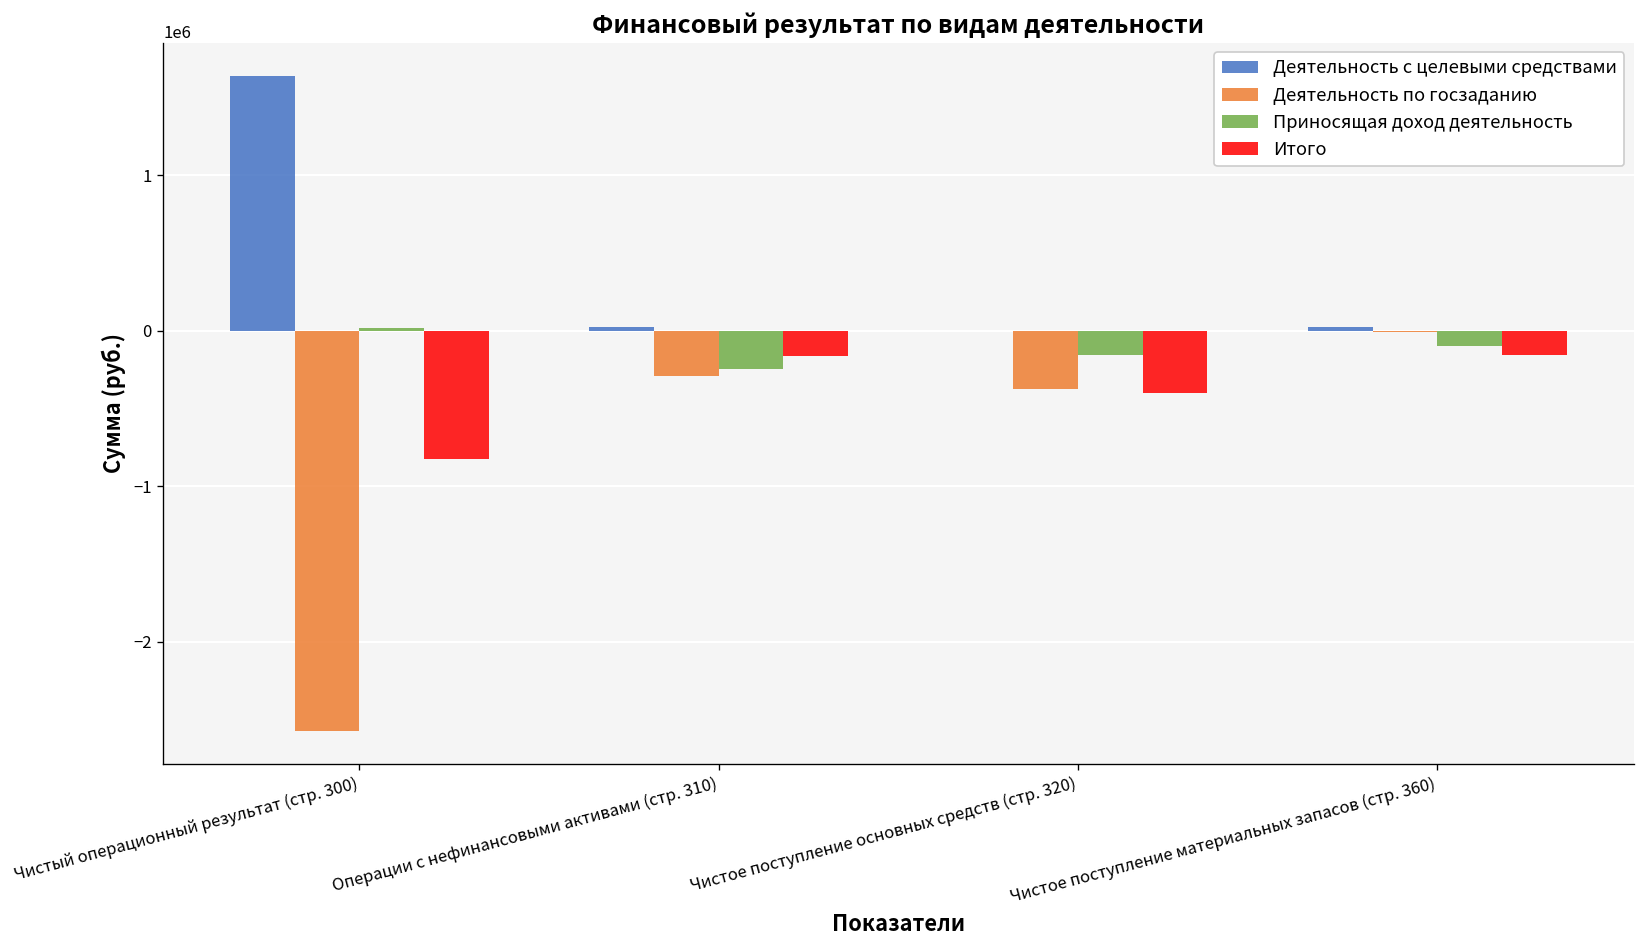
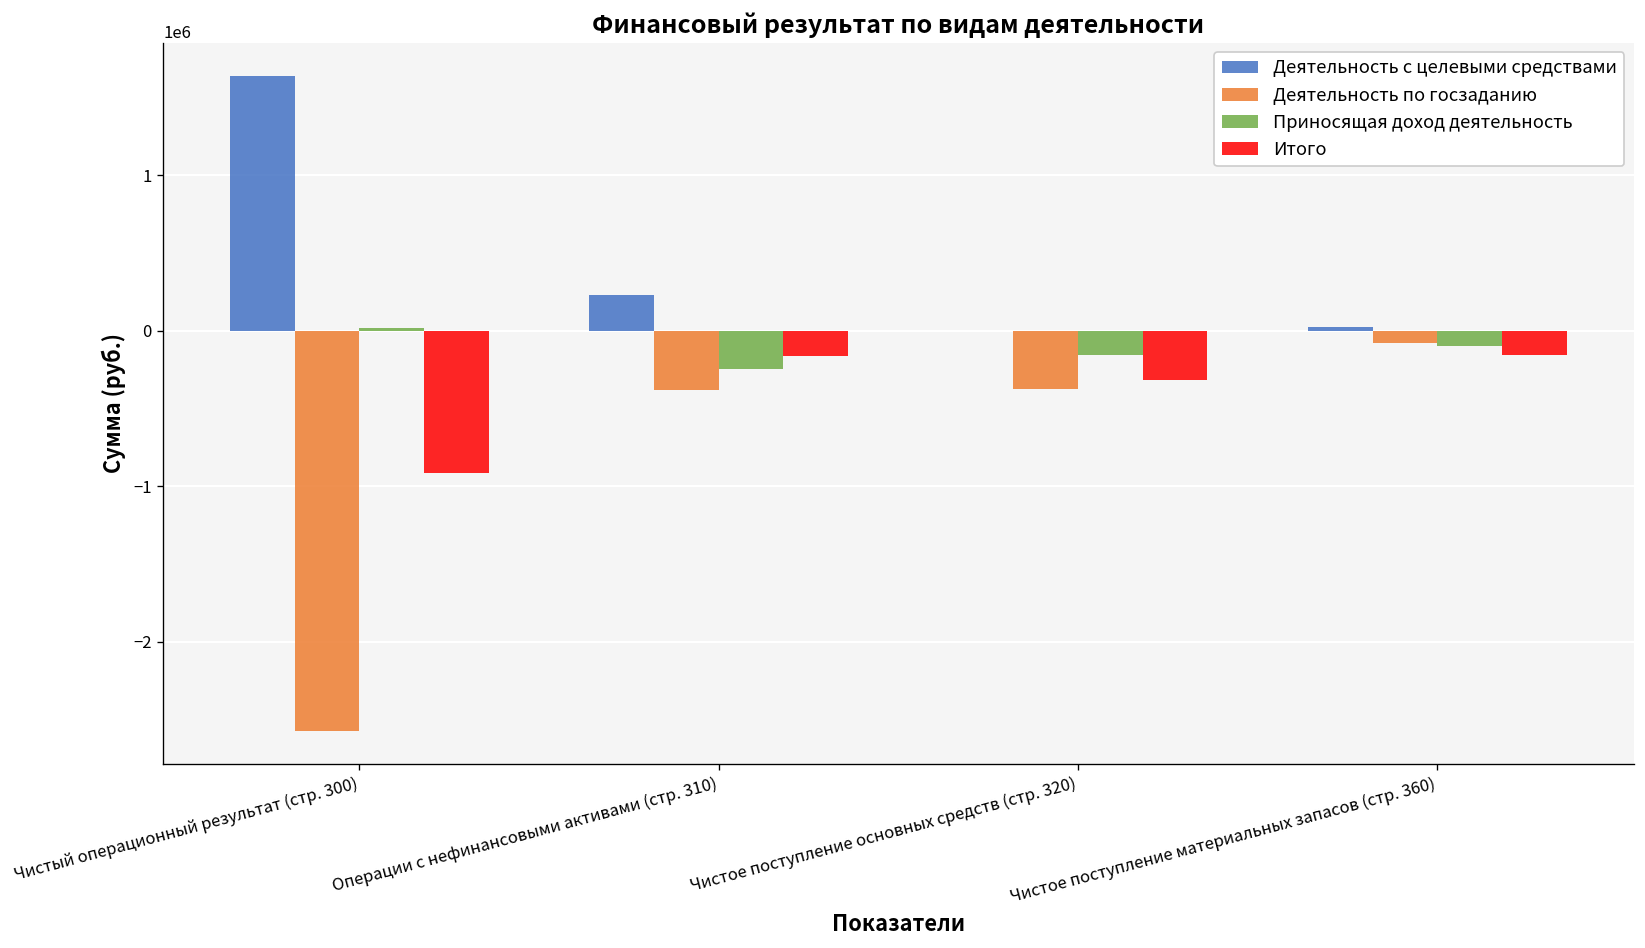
  {
    "Деятельность с целевыми средствами": {
      "Чистый операционный результат (стр. 300)": 1640000,
-     "Операции с нефинансовыми активами (стр. 310)": 20000,
+     "Операции с нефинансовыми активами (стр. 310)": 230000,
      "Чистое поступление основных средств (стр. 320)": 0,
      "Чистое поступление материальных запасов (стр. 360)": 20000
    },
    "Деятельность по госзаданию": {
      "Чистый операционный результат (стр. 300)": -2570000,
-     "Операции с нефинансовыми активами (стр. 310)": -290000,
+     "Операции с нефинансовыми активами (стр. 310)": -380000,
      "Чистое поступление основных средств (стр. 320)": -370000,
-     "Чистое поступление материальных запасов (стр. 360)": -10000
+     "Чистое поступление материальных запасов (стр. 360)": -80000
    },
    "Приносящая доход деятельность": {
      "Операции с нефинансовыми активами (стр. 310)": -250000,
      "Чистое поступление основных средств (стр. 320)": -160000,
      "Чистое поступление материальных запасов (стр. 360)": -100000
    },
    "Итого": {
-     "Чистый операционный результат (стр. 300)": -820000,
+     "Чистый операционный результат (стр. 300)": -920000,
      "Операции с нефинансовыми активами (стр. 310)": -160000,
-     "Чистое поступление основных средств (стр. 320)": -400000,
+     "Чистое поступление основных средств (стр. 320)": -320000,
      "Чистое поступление материальных запасов (стр. 360)": -150000
    }
  }
